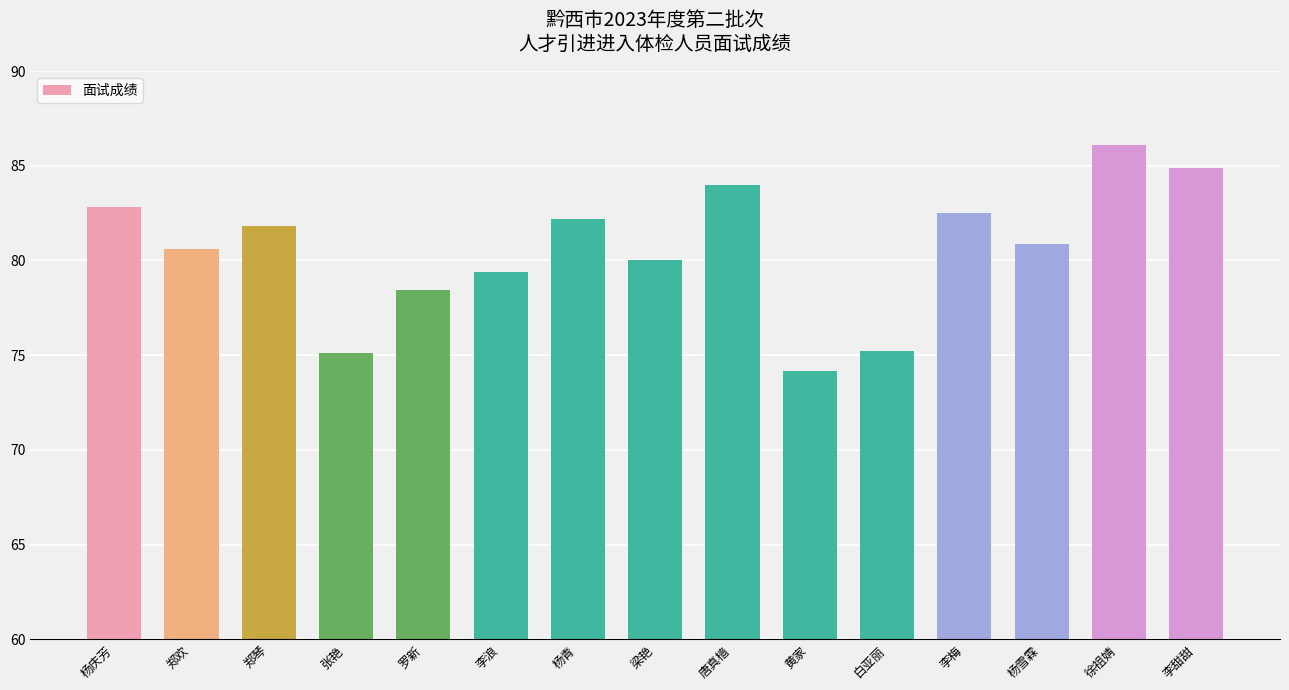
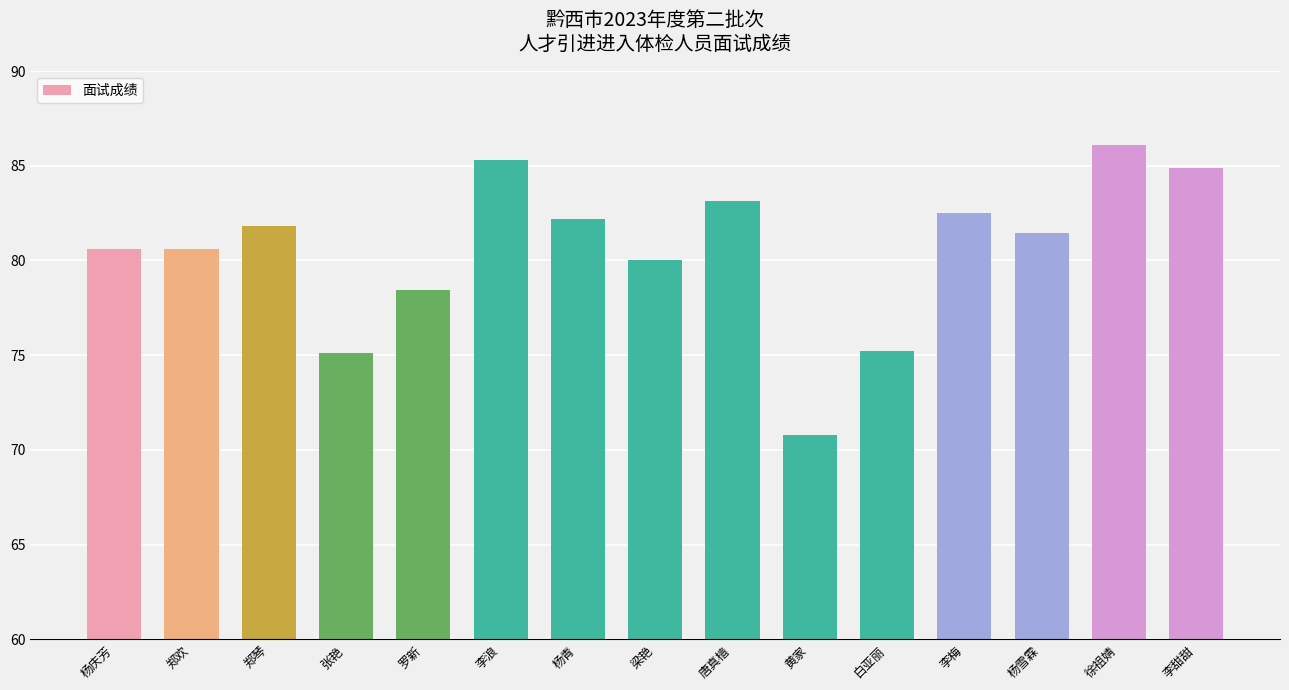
  {
-   "杨庆芳": 82.8,
+   "杨庆芳": 80.6,
    "郑欢": 80.6,
    "郑琴": 81.8,
    "张艳": 75.1,
    "罗新": 78.5,
-   "李浪": 79.4,
+   "李浪": 85.3,
    "杨青": 82.2,
    "梁艳": 80.0,
-   "唐真樯": 84.0,
-   "黄家": 74.2,
+   "唐真樯": 83.1,
+   "黄家": 70.8,
    "白亚丽": 75.2,
    "李梅": 82.5,
-   "杨雪霖": 80.9,
+   "杨雪霖": 81.4,
    "徐祖婧": 86.1,
    "李甜甜": 84.9
  }
